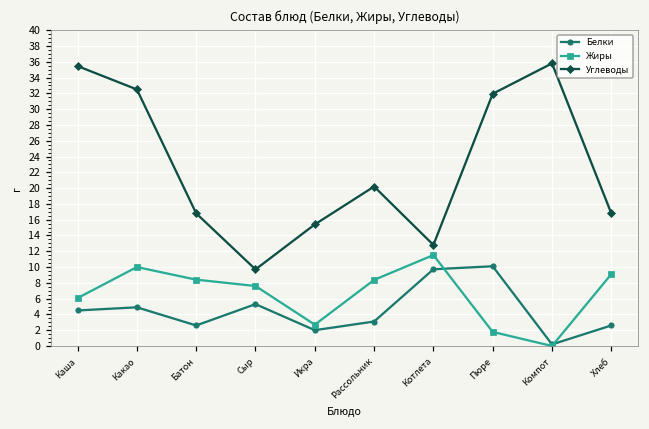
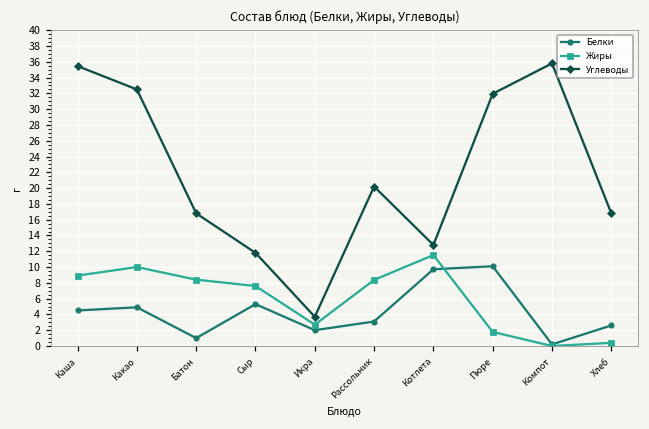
  {
    "Белки": {
      "Каша": 5,
      "Какао": 5,
-     "Батон": 3,
+     "Батон": 1,
      "Сыр": 5,
      "Икра": 2,
      "Рассольник": 3,
      "Котлета": 10,
      "Пюре": 10,
      "Хлеб": 3
    },
    "Жиры": {
-     "Каша": 6,
+     "Каша": 9,
      "Какао": 10,
      "Батон": 8,
      "Сыр": 8,
      "Икра": 3,
      "Рассольник": 8,
      "Котлета": 12,
      "Пюре": 2,
-     "Хлеб": 9
+     "Хлеб": 0
    },
    "Углеводы": {
      "Каша": 35,
      "Какао": 33,
      "Батон": 17,
-     "Сыр": 10,
-     "Икра": 15,
+     "Сыр": 12,
+     "Икра": 4,
      "Рассольник": 20,
      "Котлета": 13,
      "Пюре": 32,
      "Компот": 36,
      "Хлеб": 17
    }
  }
